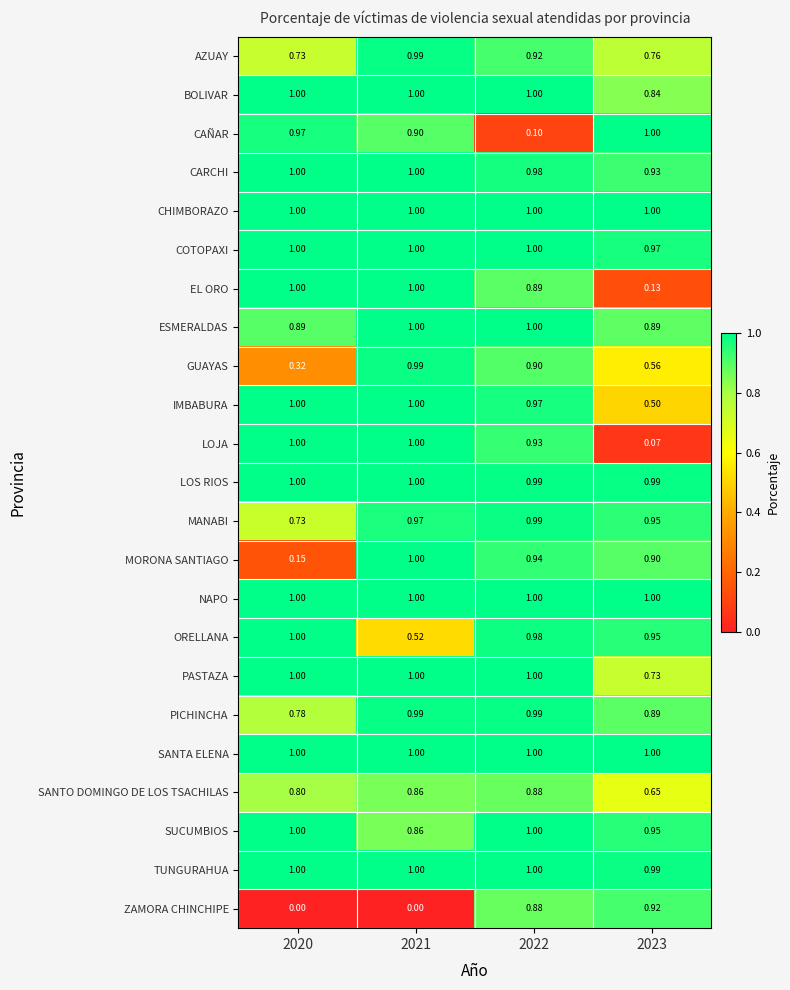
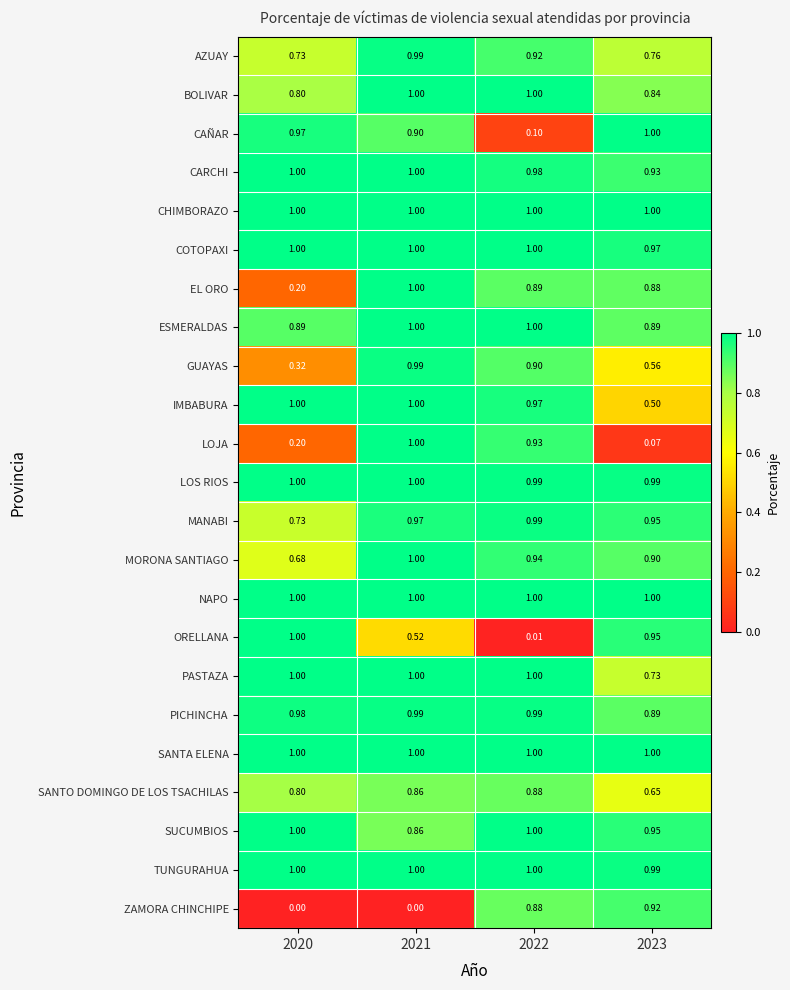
  {
    "AZUAY": {
      "2020": 0.73,
      "2021": 0.99,
      "2022": 0.92,
      "2023": 0.76
    },
    "BOLIVAR": {
-     "2020": 1.00,
+     "2020": 0.80,
      "2021": 1.00,
      "2022": 1.00,
      "2023": 0.84
    },
    "CAÑAR": {
      "2020": 0.97,
      "2021": 0.90,
      "2022": 0.10,
      "2023": 1.00
    },
    "CARCHI": {
      "2020": 1.00,
      "2021": 1.00,
      "2022": 0.98,
      "2023": 0.93
    },
    "CHIMBORAZO": {
      "2020": 1.00,
      "2021": 1.00,
      "2022": 1.00,
      "2023": 1.00
    },
    "COTOPAXI": {
      "2020": 1.00,
      "2021": 1.00,
      "2022": 1.00,
      "2023": 0.97
    },
    "EL ORO": {
-     "2020": 1.00,
+     "2020": 0.20,
      "2021": 1.00,
      "2022": 0.89,
-     "2023": 0.13
+     "2023": 0.88
    },
    "ESMERALDAS": {
      "2020": 0.89,
      "2021": 1.00,
      "2022": 1.00,
      "2023": 0.89
    },
    "GUAYAS": {
      "2020": 0.32,
      "2021": 0.99,
      "2022": 0.90,
      "2023": 0.56
    },
    "IMBABURA": {
      "2020": 1.00,
      "2021": 1.00,
      "2022": 0.97,
      "2023": 0.50
    },
    "LOJA": {
-     "2020": 1.00,
+     "2020": 0.20,
      "2021": 1.00,
      "2022": 0.93,
      "2023": 0.07
    },
    "LOS RIOS": {
      "2020": 1.00,
      "2021": 1.00,
      "2022": 0.99,
      "2023": 0.99
    },
    "MANABI": {
      "2020": 0.73,
      "2021": 0.97,
      "2022": 0.99,
      "2023": 0.95
    },
    "MORONA SANTIAGO": {
-     "2020": 0.15,
+     "2020": 0.68,
      "2021": 1.00,
      "2022": 0.94,
      "2023": 0.90
    },
    "NAPO": {
      "2020": 1.00,
      "2021": 1.00,
      "2022": 1.00,
      "2023": 1.00
    },
    "ORELLANA": {
      "2020": 1.00,
      "2021": 0.52,
-     "2022": 0.98,
+     "2022": 0.01,
      "2023": 0.95
    },
    "PASTAZA": {
      "2020": 1.00,
      "2021": 1.00,
      "2022": 1.00,
      "2023": 0.73
    },
    "PICHINCHA": {
-     "2020": 0.78,
+     "2020": 0.98,
      "2021": 0.99,
      "2022": 0.99,
      "2023": 0.89
    },
    "SANTA ELENA": {
      "2020": 1.00,
      "2021": 1.00,
      "2022": 1.00,
      "2023": 1.00
    },
    "SANTO DOMINGO DE LOS TSACHILAS": {
      "2020": 0.80,
      "2021": 0.86,
      "2022": 0.88,
      "2023": 0.65
    },
    "SUCUMBIOS": {
      "2020": 1.00,
      "2021": 0.86,
      "2022": 1.00,
      "2023": 0.95
    },
    "TUNGURAHUA": {
      "2020": 1.00,
      "2021": 1.00,
      "2022": 1.00,
      "2023": 0.99
    },
    "ZAMORA CHINCHIPE": {
      "2020": 0.00,
      "2021": 0.00,
      "2022": 0.88,
      "2023": 0.92
    }
  }
